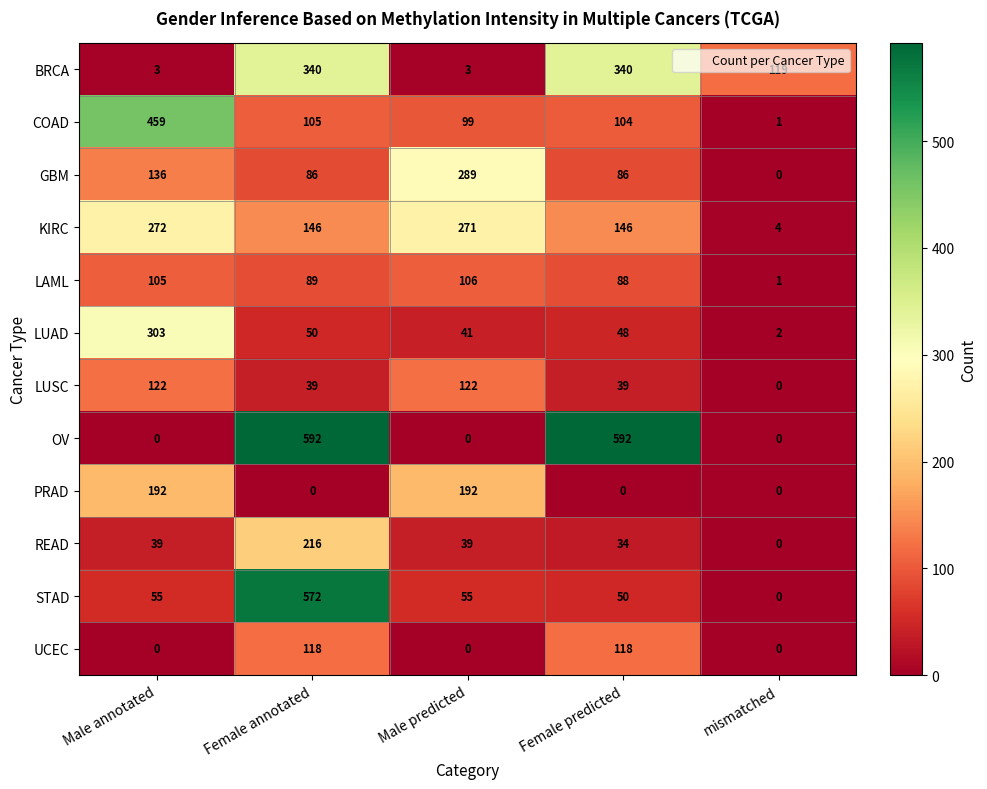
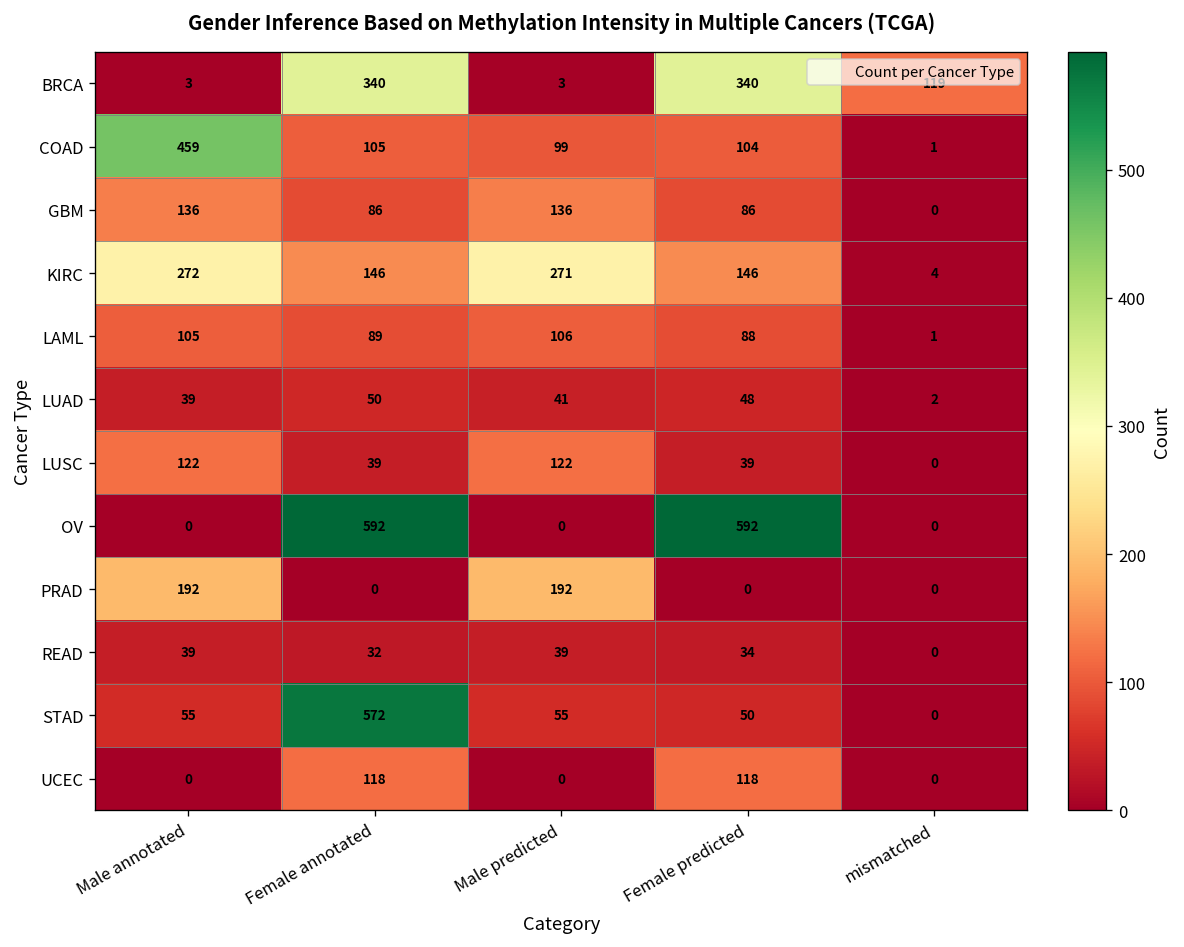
  {
    "BRCA": {
      "Male annotated": 3,
      "Female annotated": 340,
      "Male predicted": 3,
      "Female predicted": 340
    },
    "COAD": {
      "Male annotated": 459,
      "Female annotated": 105,
      "Male predicted": 99,
      "Female predicted": 104,
      "mismatched": 1
    },
    "GBM": {
      "Male annotated": 136,
      "Female annotated": 86,
-     "Male predicted": 289,
+     "Male predicted": 136,
      "Female predicted": 86,
      "mismatched": 0
    },
    "KIRC": {
      "Male annotated": 272,
      "Female annotated": 146,
      "Male predicted": 271,
      "Female predicted": 146,
      "mismatched": 4
    },
    "LAML": {
      "Male annotated": 105,
      "Female annotated": 89,
      "Male predicted": 106,
      "Female predicted": 88,
      "mismatched": 1
    },
    "LUAD": {
-     "Male annotated": 303,
+     "Male annotated": 39,
      "Female annotated": 50,
      "Male predicted": 41,
      "Female predicted": 48,
      "mismatched": 2
    },
    "LUSC": {
      "Male annotated": 122,
      "Female annotated": 39,
      "Male predicted": 122,
      "Female predicted": 39,
      "mismatched": 0
    },
    "OV": {
      "Male annotated": 0,
      "Female annotated": 592,
      "Male predicted": 0,
      "Female predicted": 592,
      "mismatched": 0
    },
    "PRAD": {
      "Male annotated": 192,
      "Female annotated": 0,
      "Male predicted": 192,
      "Female predicted": 0,
      "mismatched": 0
    },
    "READ": {
      "Male annotated": 39,
-     "Female annotated": 216,
+     "Female annotated": 32,
      "Male predicted": 39,
      "Female predicted": 34,
      "mismatched": 0
    },
    "STAD": {
      "Male annotated": 55,
      "Female annotated": 572,
      "Male predicted": 55,
      "Female predicted": 50,
      "mismatched": 0
    },
    "UCEC": {
      "Male annotated": 0,
      "Female annotated": 118,
      "Male predicted": 0,
      "Female predicted": 118,
      "mismatched": 0
    }
  }
